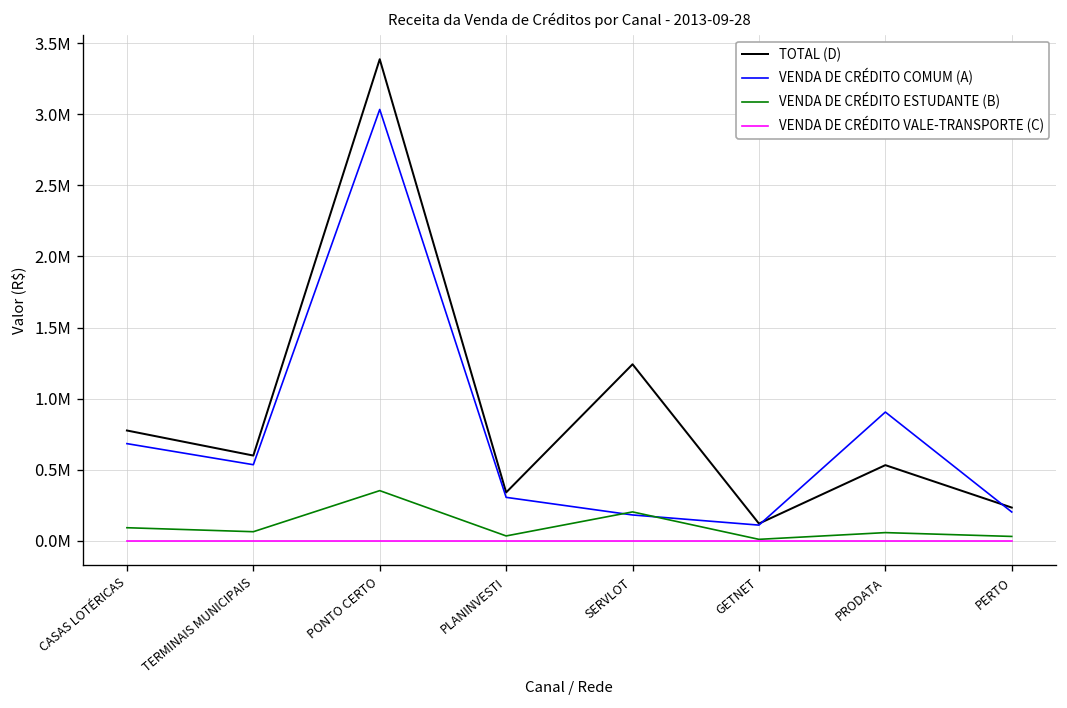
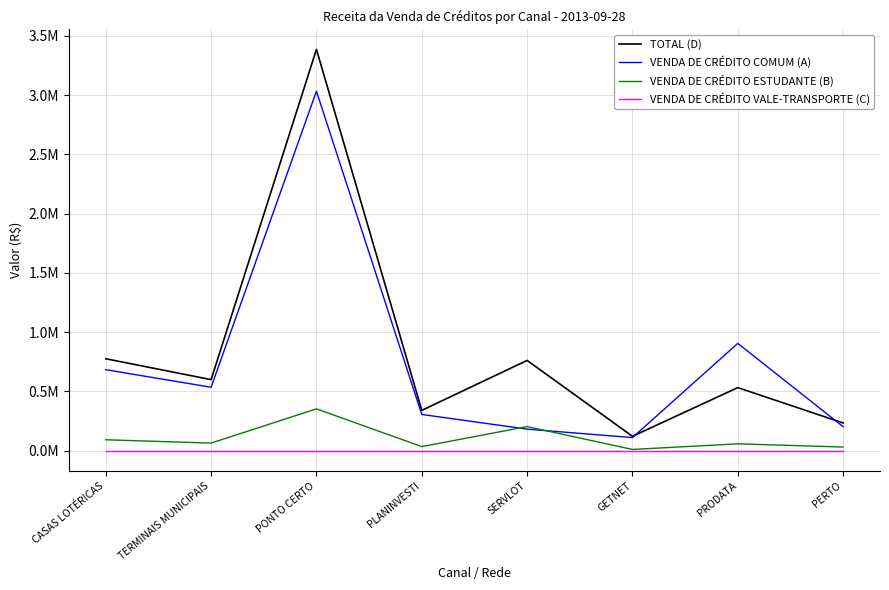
  {
    "TOTAL (D)": {
      "CASAS LOTÉRICAS": 780000,
      "TERMINAIS MUNICIPAIS": 600000,
      "PONTO CERTO": 3390000,
      "PLANINVESTI": 340000,
-     "SERVLOT": 1240000,
+     "SERVLOT": 760000,
      "PRODATA": 530000,
      "PERTO": 230000
    },
    "VENDA DE CRÉDITO COMUM (A)": {
      "CASAS LOTÉRICAS": 680000,
      "TERMINAIS MUNICIPAIS": 540000,
      "PONTO CERTO": 3030000,
      "PLANINVESTI": 310000,
      "PRODATA": 910000,
      "PERTO": 200000
    },
    "VENDA DE CRÉDITO ESTUDANTE (B)": {
      "CASAS LOTÉRICAS": 90000,
      "TERMINAIS MUNICIPAIS": 60000,
      "PONTO CERTO": 350000,
      "PLANINVESTI": 30000,
      "PRODATA": 60000,
      "PERTO": 30000
    },
    "VENDA DE CRÉDITO VALE-TRANSPORTE (C)": {
      "CASAS LOTÉRICAS": 0,
      "TERMINAIS MUNICIPAIS": 0,
      "PONTO CERTO": 0,
      "PLANINVESTI": 0,
      "SERVLOT": 0,
      "PRODATA": 0,
      "PERTO": 0
    }
  }
